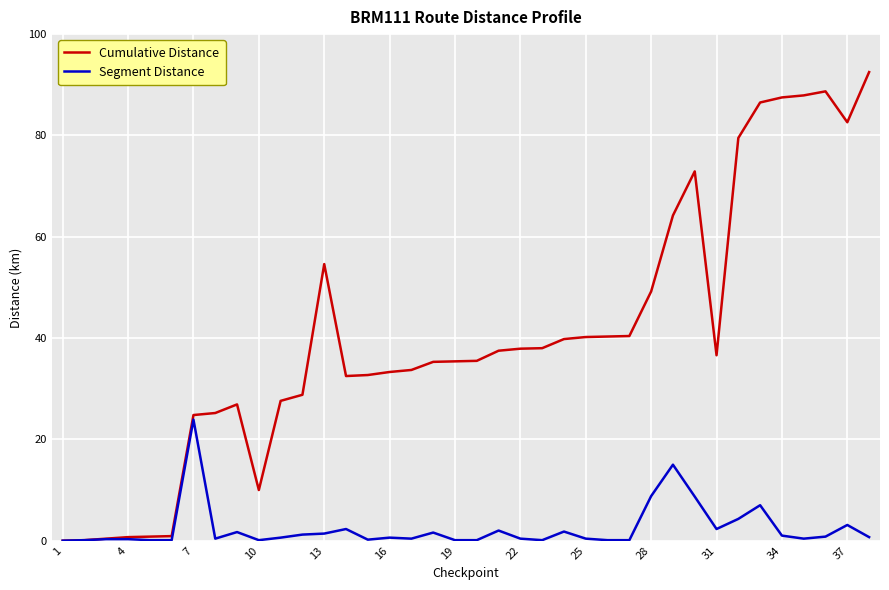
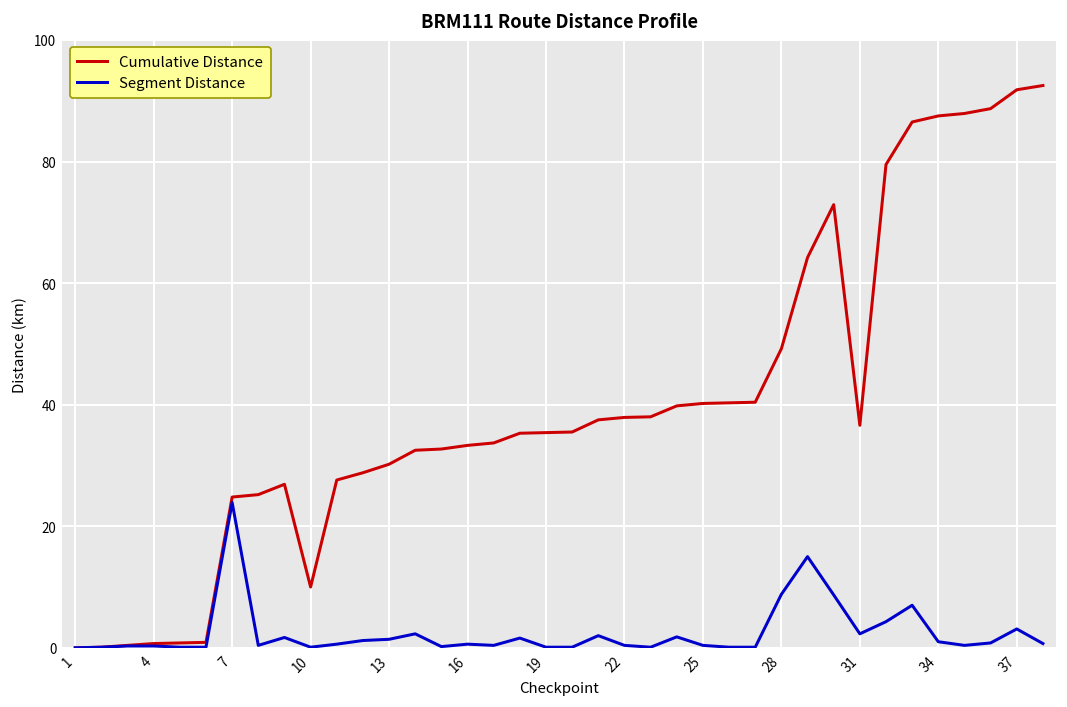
  {
    "Cumulative Distance": {
      "7": 25,
      "10": 10,
-     "13": 55,
+     "13": 30,
      "16": 33,
      "19": 35,
      "22": 38,
      "25": 40,
      "28": 49,
      "31": 37,
      "34": 88,
-     "37": 83
+     "37": 92
    },
    "Segment Distance": {
      "7": 24,
      "10": 0,
      "13": 1,
      "16": 1,
      "19": 0,
      "22": 0,
      "25": 0,
      "28": 9,
      "31": 2,
      "34": 1,
      "37": 3
    }
  }
